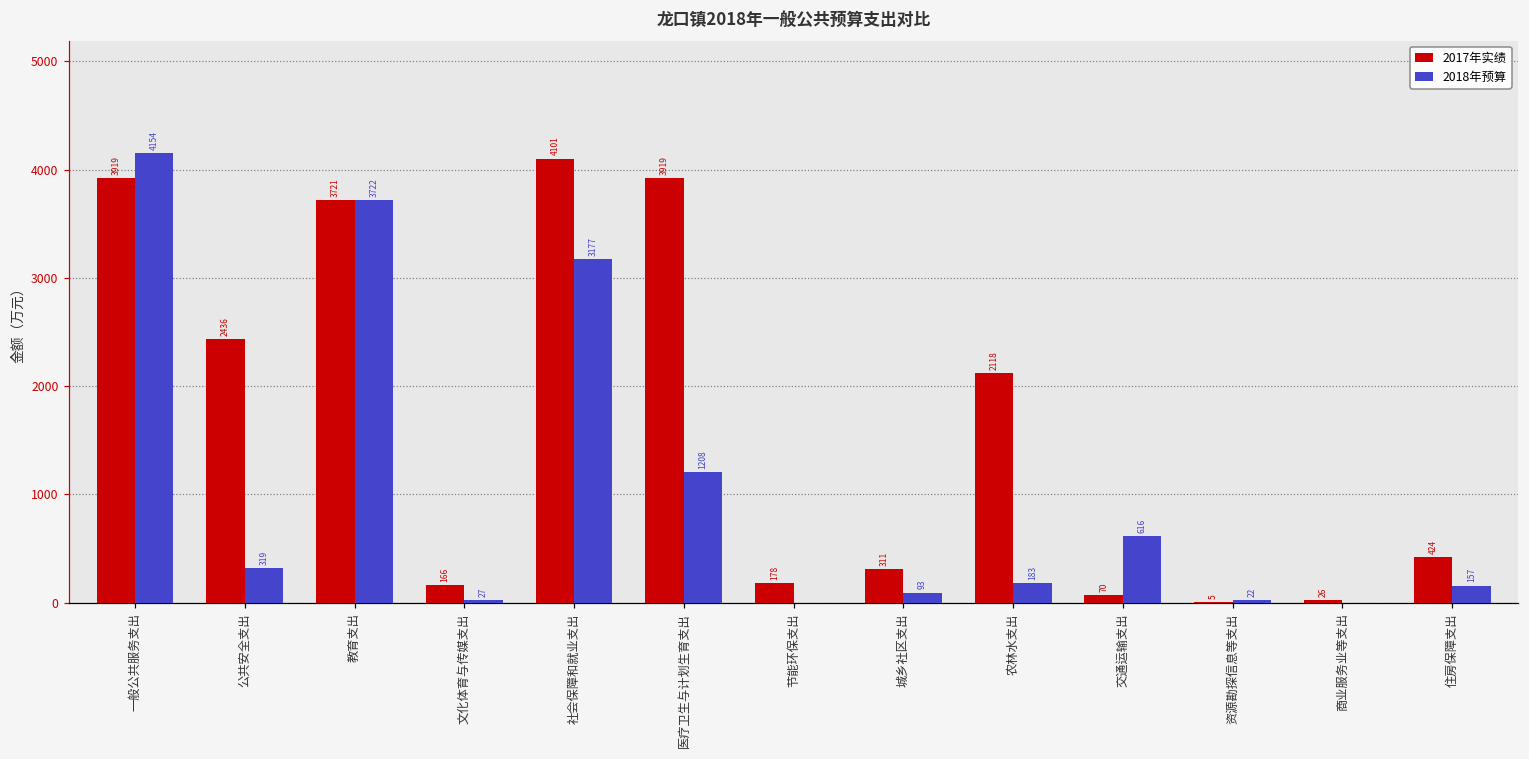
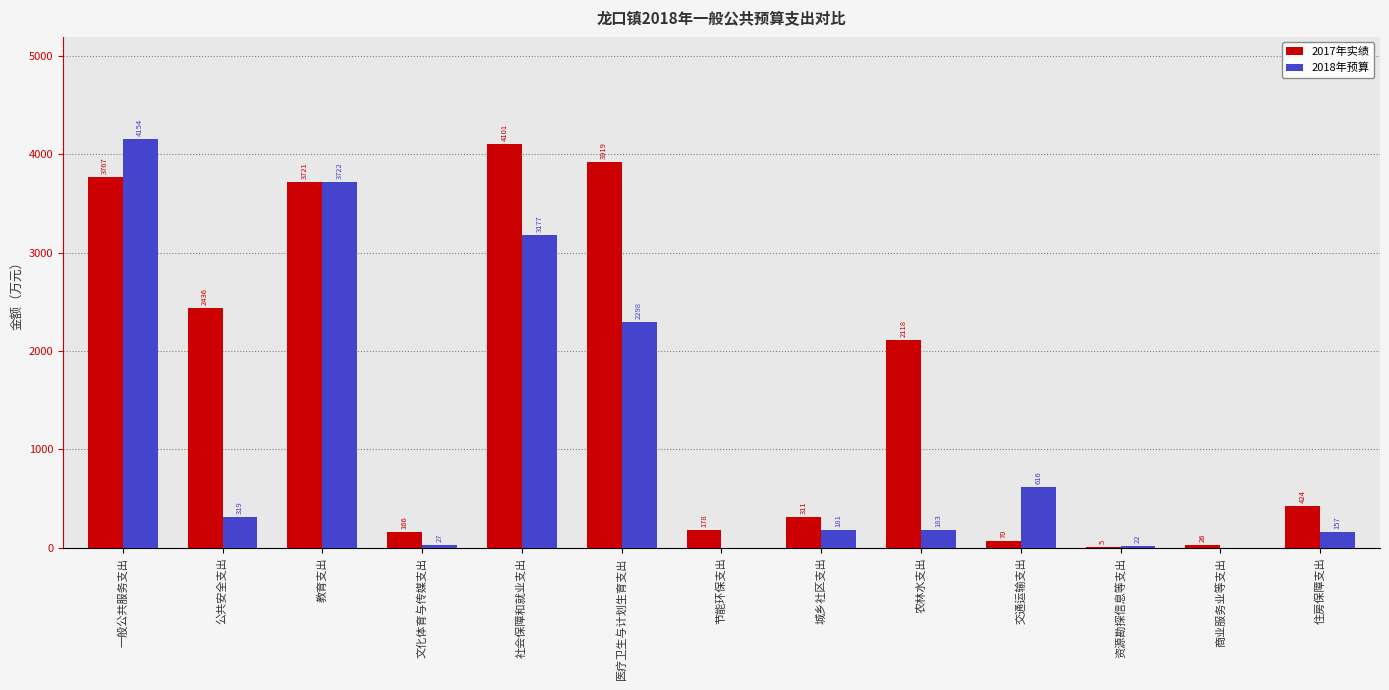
  {
    "2017年实绩": {
-     "一般公共服务支出": 3919,
+     "一般公共服务支出": 3767,
      "公共安全支出": 2436,
      "教育支出": 3721,
      "文化体育与传媒支出": 166,
      "社会保障和就业支出": 4101,
      "医疗卫生与计划生育支出": 3919,
      "节能环保支出": 178,
      "城乡社区支出": 311,
      "农林水支出": 2118,
      "交通运输支出": 70,
      "资源勘探信息等支出": 5,
      "商业服务业等支出": 26,
      "住房保障支出": 424
    },
    "2018年预算": {
      "一般公共服务支出": 4154,
      "公共安全支出": 319,
      "教育支出": 3722,
      "文化体育与传媒支出": 27,
      "社会保障和就业支出": 3177,
-     "医疗卫生与计划生育支出": 1208,
-     "城乡社区支出": 93,
+     "医疗卫生与计划生育支出": 2298,
+     "城乡社区支出": 181,
      "农林水支出": 183,
      "交通运输支出": 616,
      "资源勘探信息等支出": 22,
      "住房保障支出": 157
    }
  }
